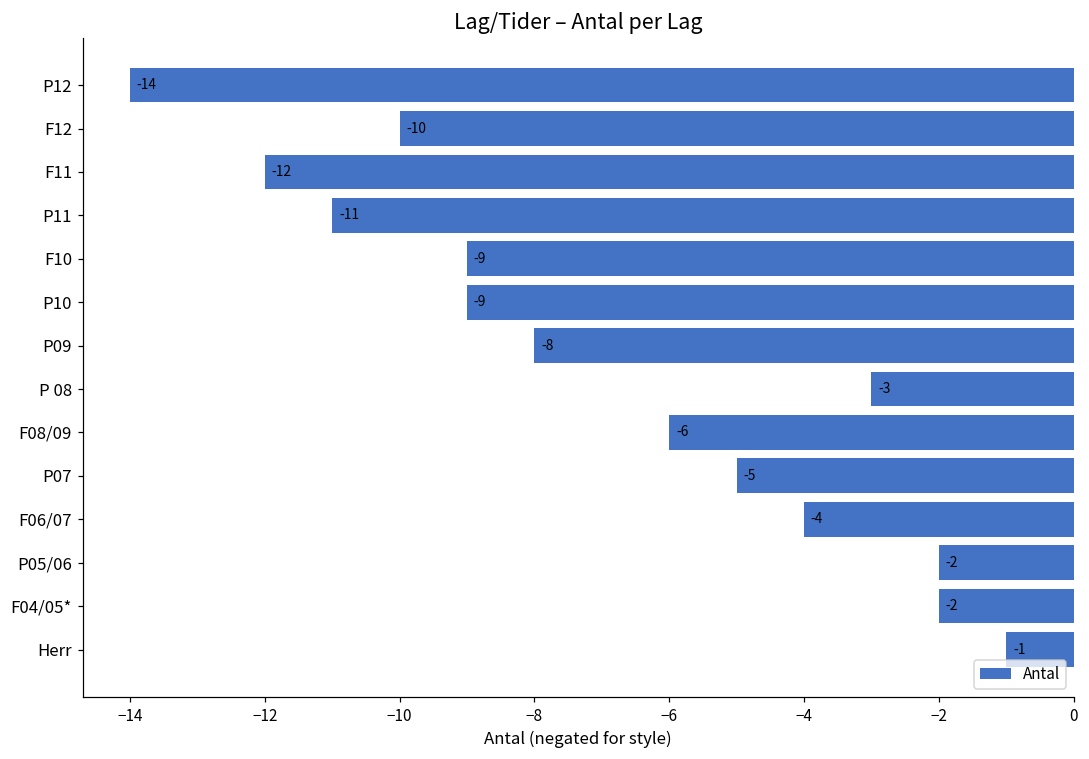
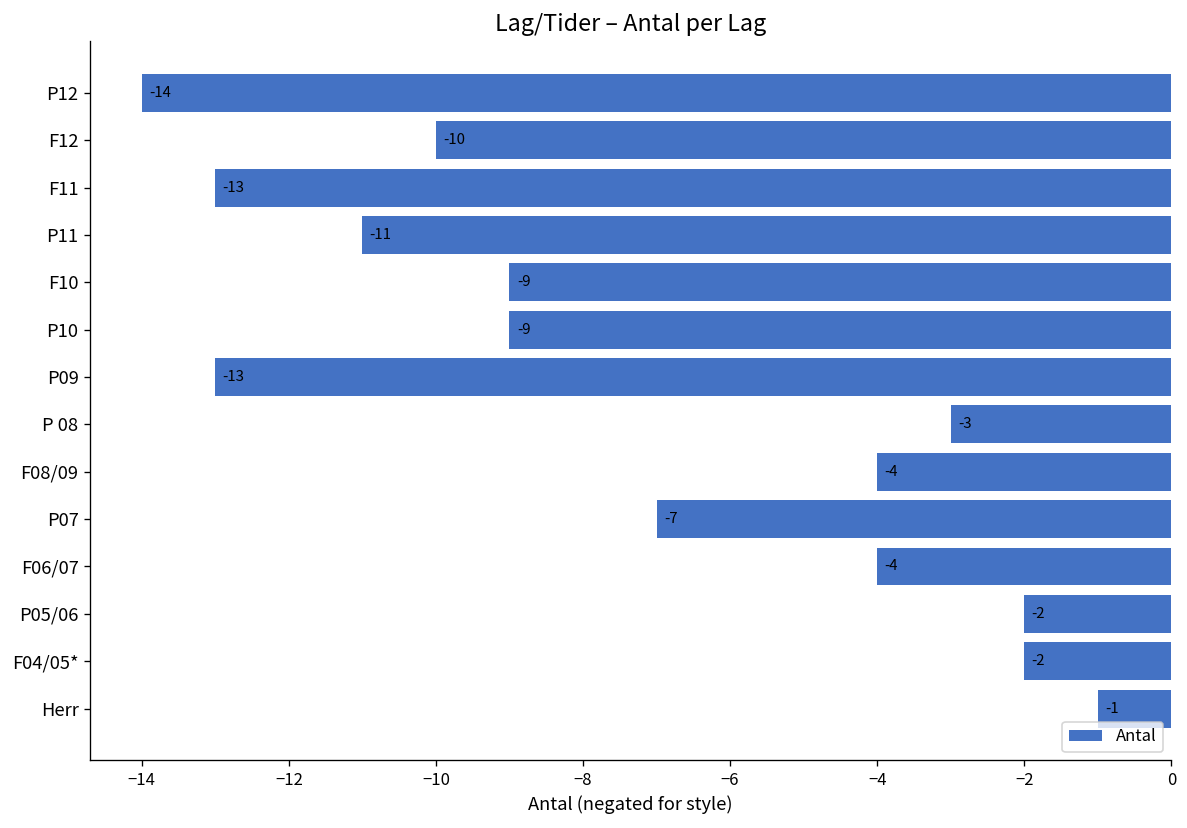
  {
    "P12": -14,
    "F12": -10,
-   "F11": -12,
+   "F11": -13,
    "P11": -11,
    "F10": -9,
    "P10": -9,
-   "P09": -8,
+   "P09": -13,
    "P 08": -3,
-   "F08/09": -6,
-   "P07": -5,
+   "F08/09": -4,
+   "P07": -7,
    "F06/07": -4,
    "P05/06": -2,
    "F04/05*": -2,
    "Herr": -1
  }
